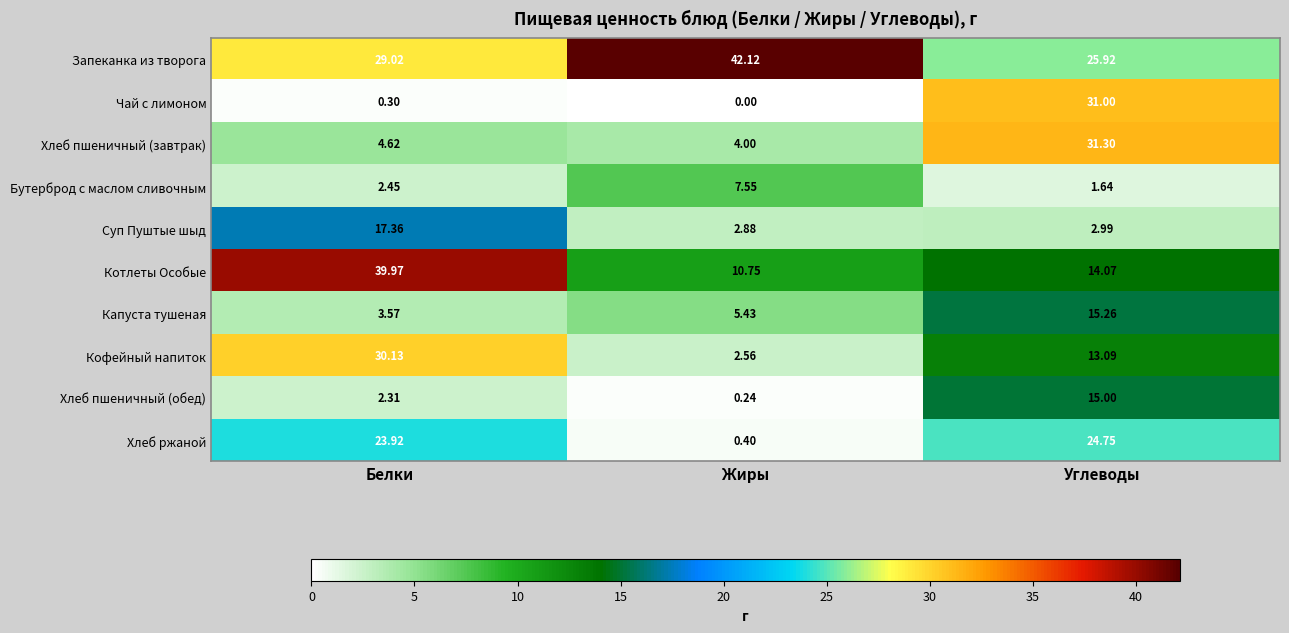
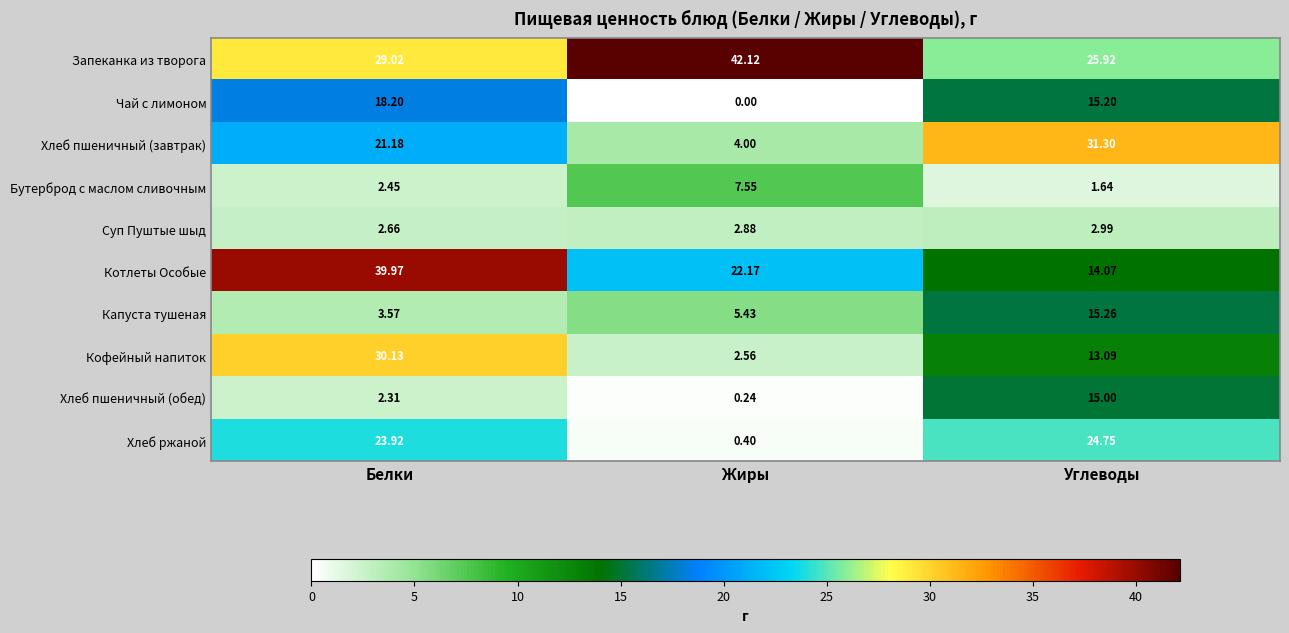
  {
    "Запеканка из творога": {
      "Белки": 29.02,
      "Жиры": 42.12,
      "Углеводы": 25.92
    },
    "Чай с лимоном": {
-     "Белки": 0.30,
+     "Белки": 18.20,
      "Жиры": 0.00,
-     "Углеводы": 31.00
+     "Углеводы": 15.20
    },
    "Хлеб пшеничный (завтрак)": {
-     "Белки": 4.62,
+     "Белки": 21.18,
      "Жиры": 4.00,
      "Углеводы": 31.30
    },
    "Бутерброд с маслом сливочным": {
      "Белки": 2.45,
      "Жиры": 7.55,
      "Углеводы": 1.64
    },
    "Суп Пуштые шыд": {
-     "Белки": 17.36,
+     "Белки": 2.66,
      "Жиры": 2.88,
      "Углеводы": 2.99
    },
    "Котлеты Особые": {
      "Белки": 39.97,
-     "Жиры": 10.75,
+     "Жиры": 22.17,
      "Углеводы": 14.07
    },
    "Капуста тушеная": {
      "Белки": 3.57,
      "Жиры": 5.43,
      "Углеводы": 15.26
    },
    "Кофейный напиток": {
      "Белки": 30.13,
      "Жиры": 2.56,
      "Углеводы": 13.09
    },
    "Хлеб пшеничный (обед)": {
      "Белки": 2.31,
      "Жиры": 0.24,
      "Углеводы": 15.00
    },
    "Хлеб ржаной": {
      "Белки": 23.92,
      "Жиры": 0.40,
      "Углеводы": 24.75
    }
  }
